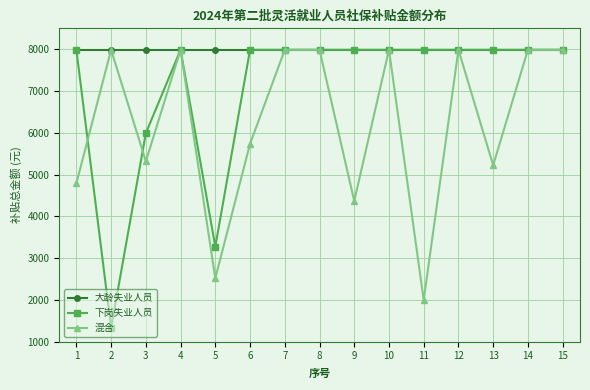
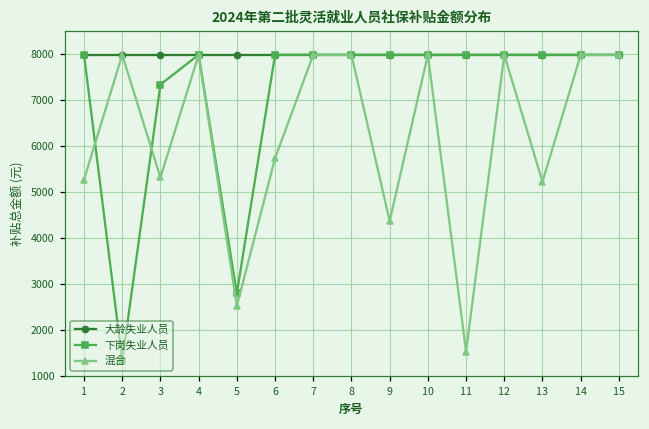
  {
    "大龄失业人员": {
      "3": 8000,
      "5": 8000
    },
    "下岗失业人员": {
-     "3": 6000,
-     "5": 3300
+     "3": 7300,
+     "5": 2800
    },
    "混合": {
-     "1": 4800,
+     "1": 5300,
      "3": 5300,
      "5": 2500,
      "6": 5700,
      "9": 4400,
-     "11": 2000,
+     "11": 1500,
      "13": 5200
    }
  }
